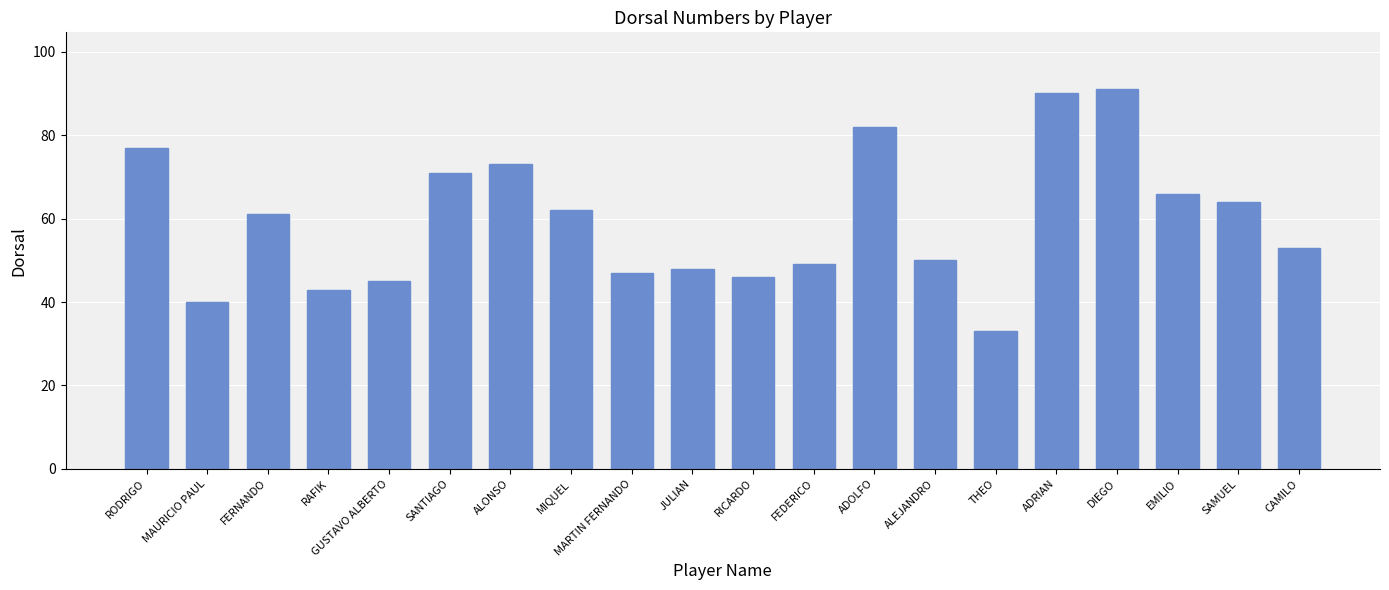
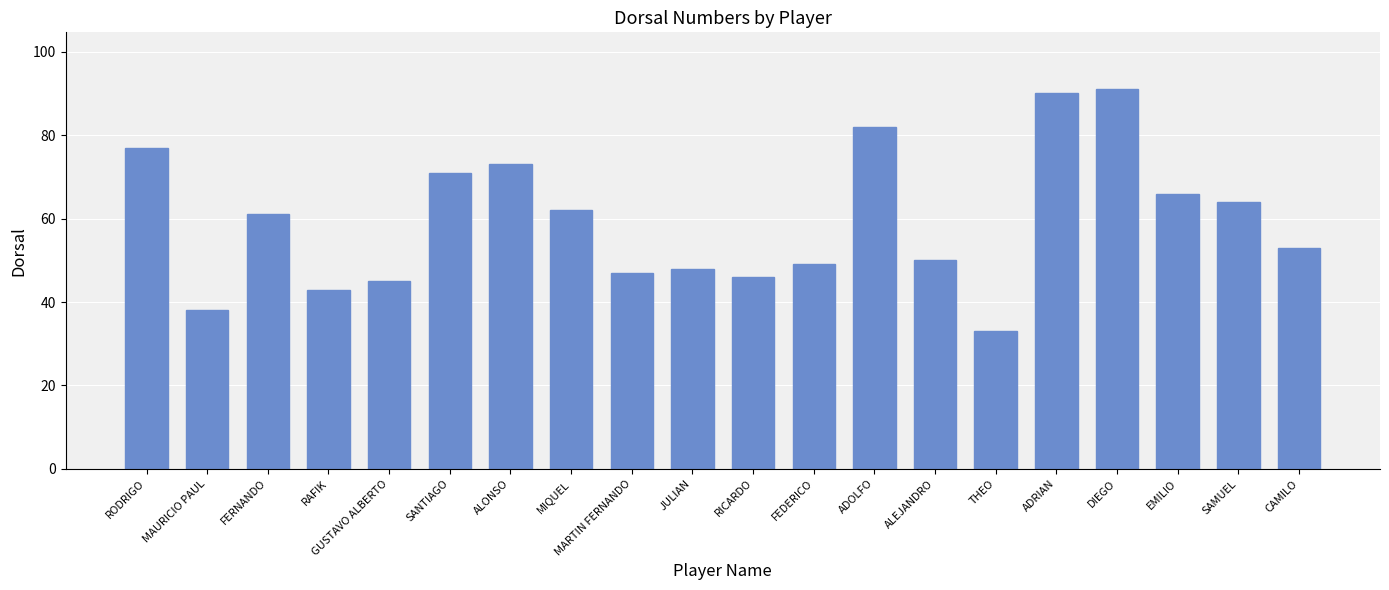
  {
    "RODRIGO": 77,
-   "MAURICIO PAUL": 40,
+   "MAURICIO PAUL": 38,
    "FERNANDO": 61,
    "RAFIK": 43,
    "GUSTAVO ALBERTO": 45,
    "SANTIAGO": 71,
    "ALONSO": 73,
    "MIQUEL": 62,
    "MARTIN FERNANDO": 47,
    "JULIAN": 48,
    "RICARDO": 46,
    "FEDERICO": 49,
    "ADOLFO": 82,
    "ALEJANDRO": 50,
    "THEO": 33,
    "ADRIAN": 90,
    "DIEGO": 91,
    "EMILIO": 66,
    "SAMUEL": 64,
    "CAMILO": 53
  }
